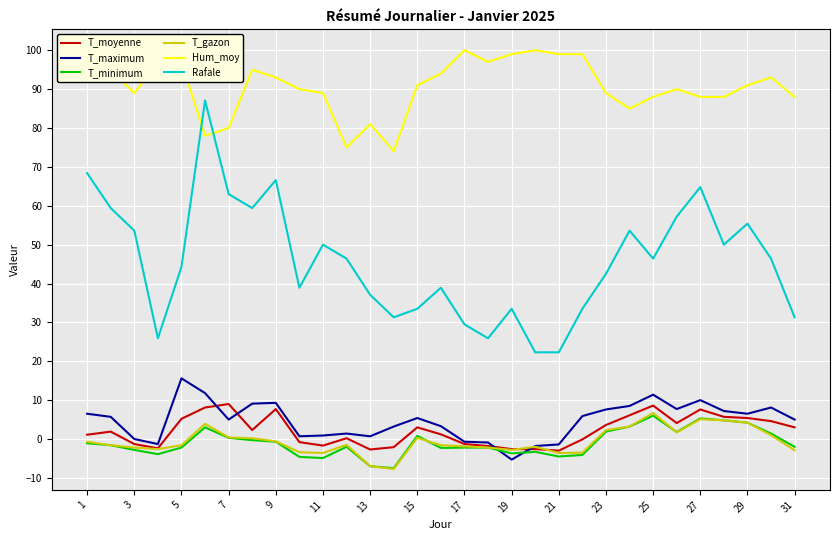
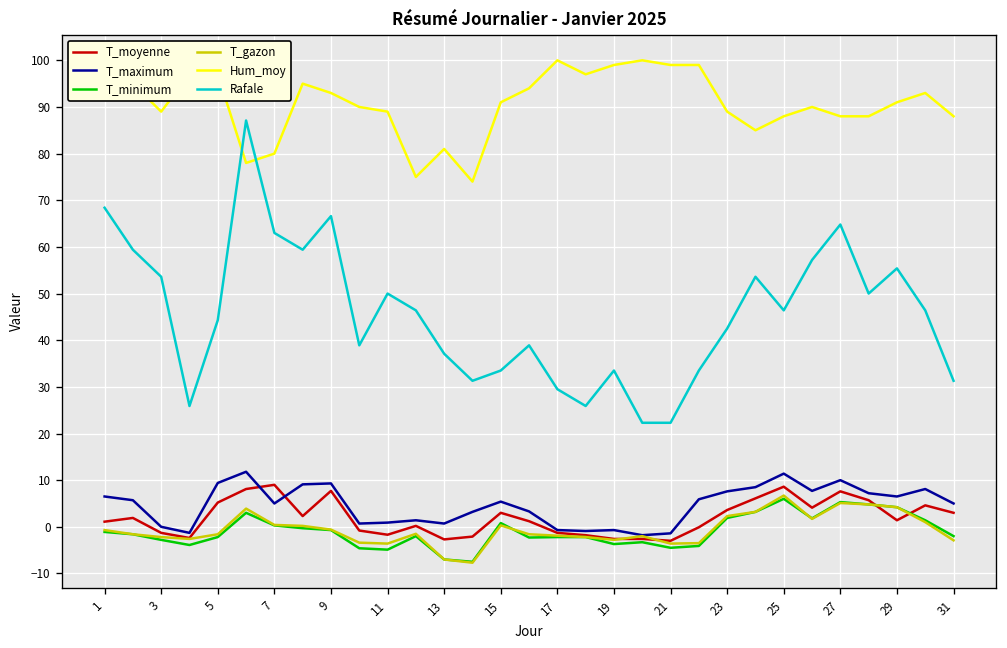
  {
    "T_moyenne": {
      "1": 1,
      "3": -1,
      "5": 5,
      "7": 9,
      "9": 8,
      "11": -2,
      "13": -3,
      "15": 3,
      "23": 4,
      "25": 9,
      "27": 8,
-     "29": 5,
+     "29": 1,
      "31": 3
    },
    "T_maximum": {
      "1": 7,
      "3": 0,
-     "5": 16,
+     "5": 9,
      "7": 5,
      "9": 9,
      "11": 1,
      "13": 1,
      "15": 5,
-     "19": -5,
+     "19": -1,
      "21": -1,
      "23": 8,
      "25": 11,
      "27": 10,
      "29": 7,
      "31": 5
    },
    "T_minimum": {
      "11": -5,
      "19": -4,
      "21": -5,
      "25": 6,
      "31": -2
    },
    "T_gazon": {
      "11": -4,
      "25": 7,
      "31": -3
    },
    "Hum_moy": {
      "3": 89,
      "7": 80,
      "9": 93,
      "11": 89,
      "13": 81,
      "15": 91,
      "17": 100,
      "19": 99,
      "21": 99,
      "23": 89,
      "25": 88,
      "27": 88,
      "29": 91,
      "31": 88
    },
    "Rafale": {
      "1": 68,
      "3": 54,
      "5": 44,
      "7": 63,
      "9": 67,
      "11": 50,
      "13": 37,
      "15": 34,
      "17": 30,
      "19": 34,
      "21": 22,
      "23": 43,
      "25": 46,
      "27": 65,
      "29": 55,
      "31": 31
    }
  }
